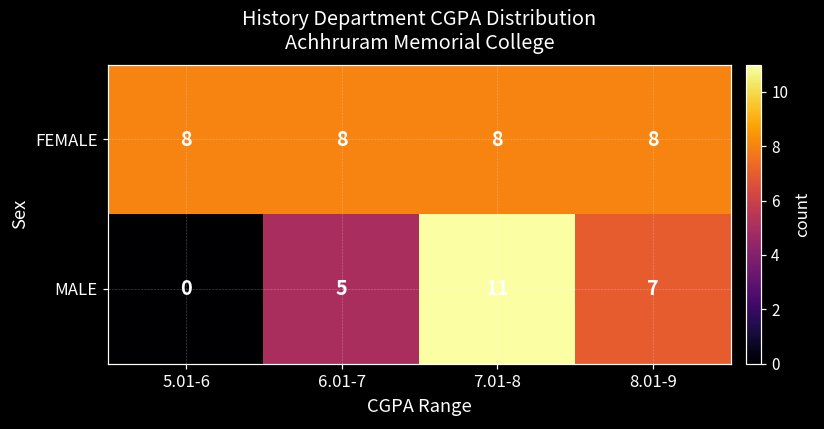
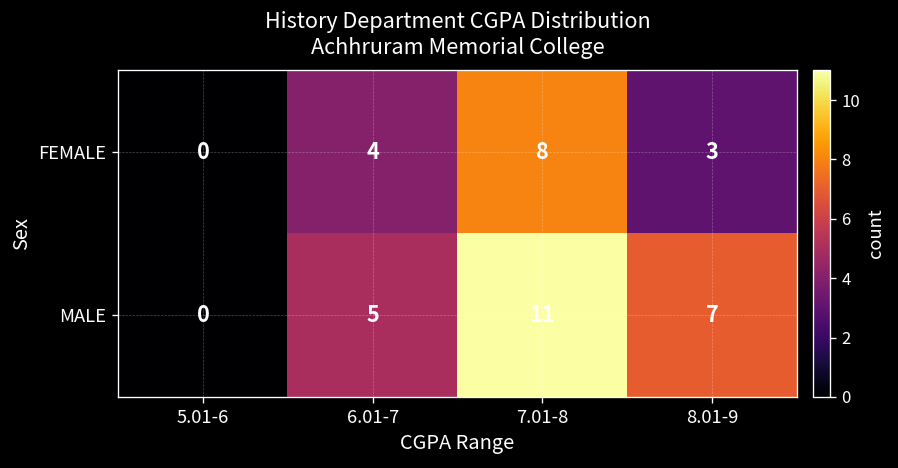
  {
    "FEMALE": {
-     "5.01-6": 8,
-     "6.01-7": 8,
+     "5.01-6": 0,
+     "6.01-7": 4,
      "7.01-8": 8,
-     "8.01-9": 8
+     "8.01-9": 3
    },
    "MALE": {
      "5.01-6": 0,
      "6.01-7": 5,
      "7.01-8": 11,
      "8.01-9": 7
    }
  }
